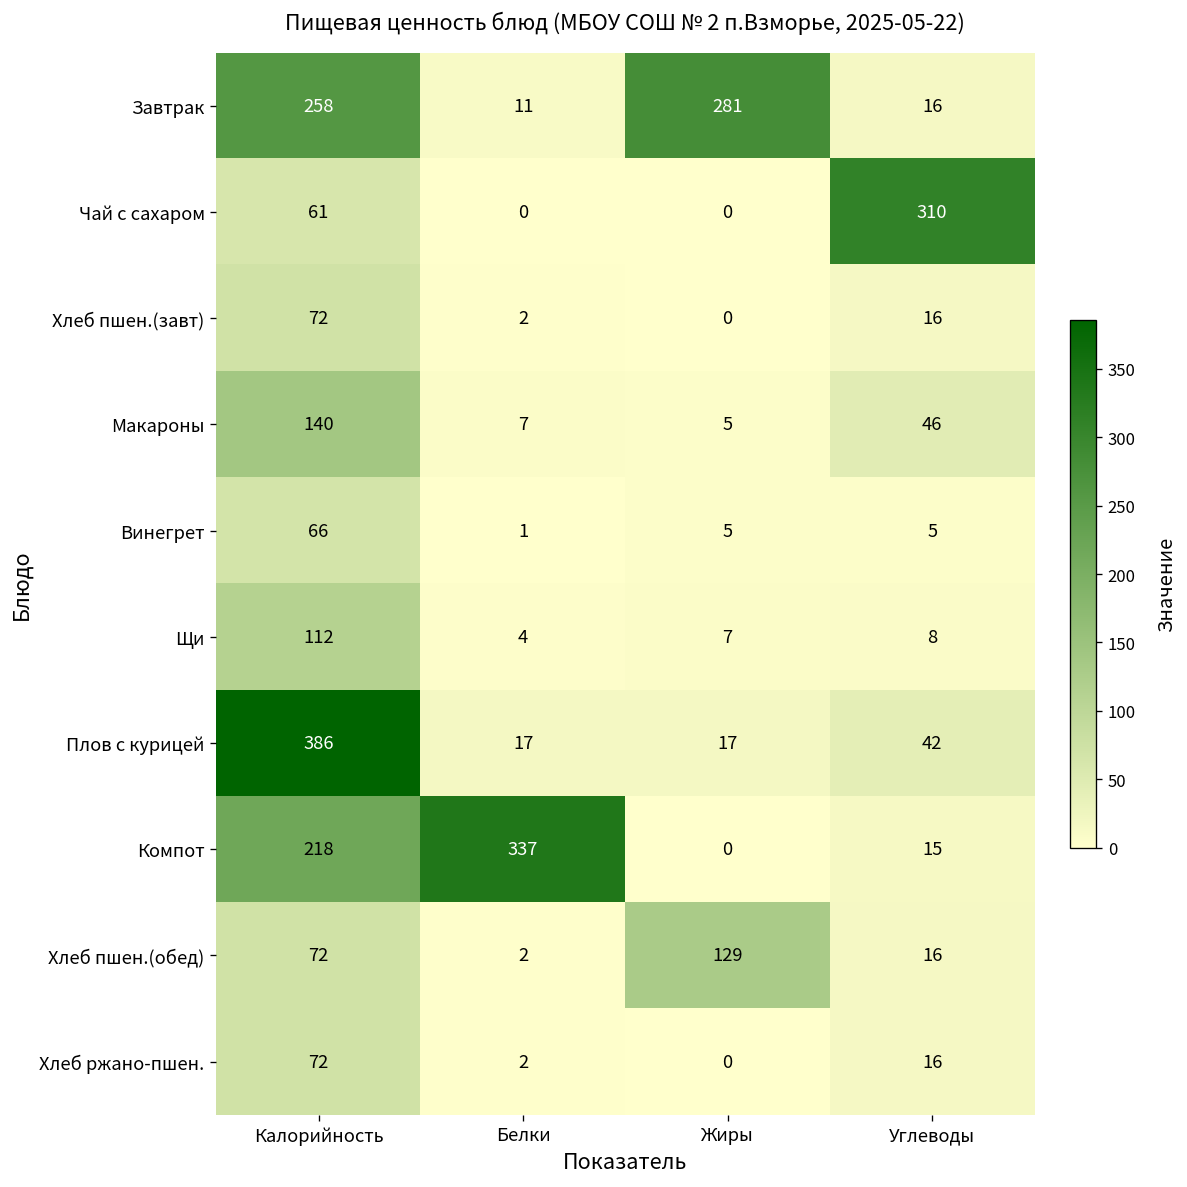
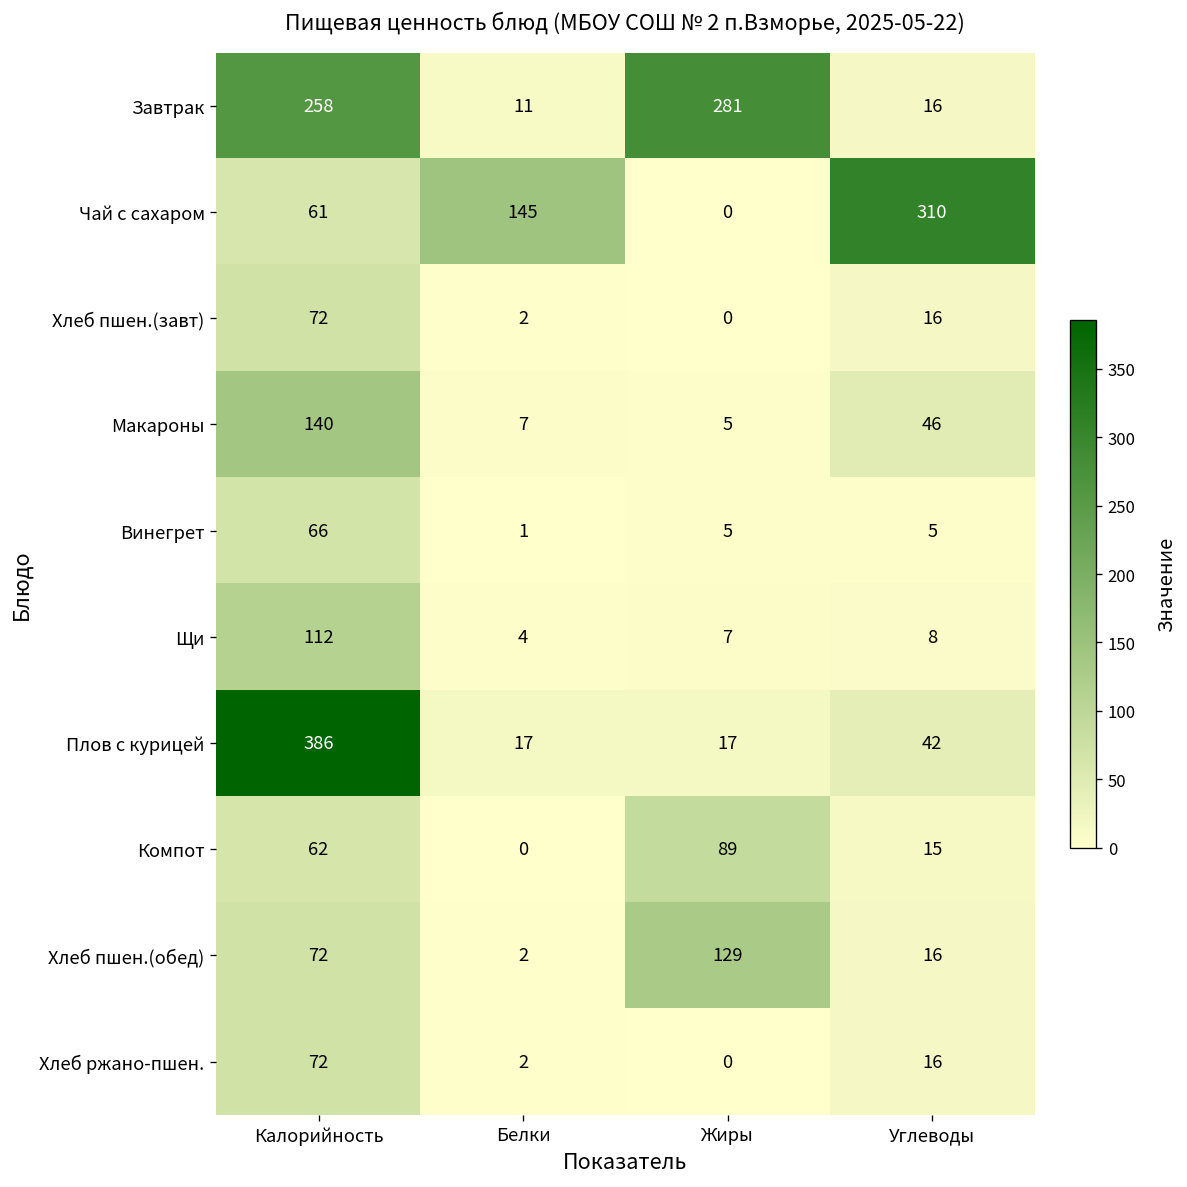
  {
    "Завтрак": {
      "Калорийность": 258,
      "Белки": 11,
      "Жиры": 281,
      "Углеводы": 16
    },
    "Чай с сахаром": {
      "Калорийность": 61,
-     "Белки": 0,
+     "Белки": 145,
      "Жиры": 0,
      "Углеводы": 310
    },
    "Хлеб пшен.(завт)": {
      "Калорийность": 72,
      "Белки": 2,
      "Жиры": 0,
      "Углеводы": 16
    },
    "Макароны": {
      "Калорийность": 140,
      "Белки": 7,
      "Жиры": 5,
      "Углеводы": 46
    },
    "Винегрет": {
      "Калорийность": 66,
      "Белки": 1,
      "Жиры": 5,
      "Углеводы": 5
    },
    "Щи": {
      "Калорийность": 112,
      "Белки": 4,
      "Жиры": 7,
      "Углеводы": 8
    },
    "Плов с курицей": {
      "Калорийность": 386,
      "Белки": 17,
      "Жиры": 17,
      "Углеводы": 42
    },
    "Компот": {
-     "Калорийность": 218,
-     "Белки": 337,
-     "Жиры": 0,
+     "Калорийность": 62,
+     "Белки": 0,
+     "Жиры": 89,
      "Углеводы": 15
    },
    "Хлеб пшен.(обед)": {
      "Калорийность": 72,
      "Белки": 2,
      "Жиры": 129,
      "Углеводы": 16
    },
    "Хлеб ржано-пшен.": {
      "Калорийность": 72,
      "Белки": 2,
      "Жиры": 0,
      "Углеводы": 16
    }
  }
